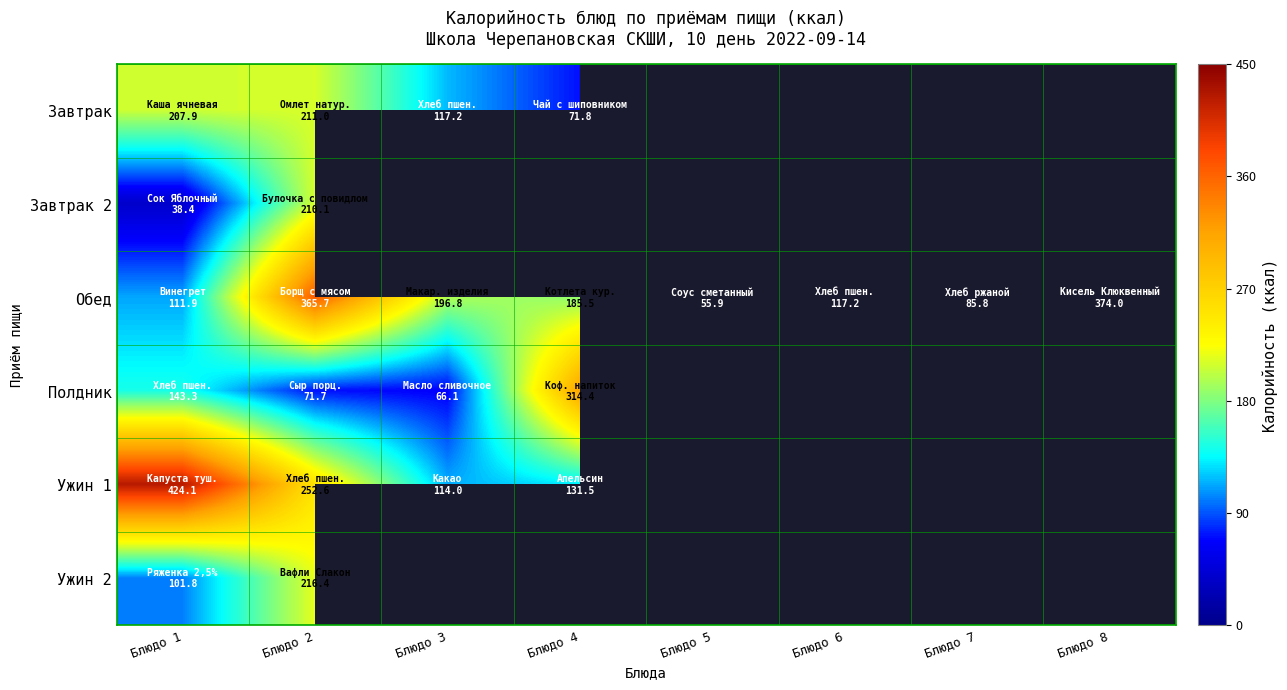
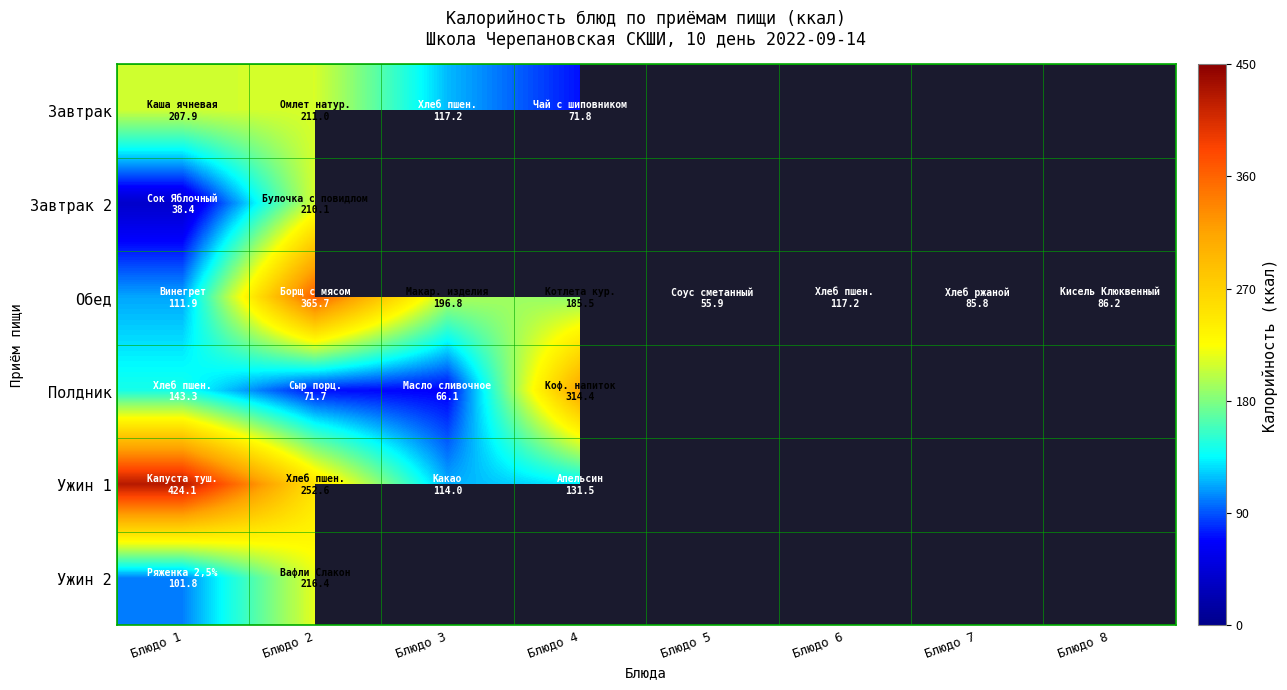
  {
    "Завтрак": {
      "Блюдо 1": 207.9,
      "Блюдо 2": 211.0,
      "Блюдо 3": 117.2,
      "Блюдо 4": 71.8
    },
    "Завтрак 2": {
      "Блюдо 1": 38.4,
      "Блюдо 2": 210.1
    },
    "Обед": {
      "Блюдо 1": 111.9,
      "Блюдо 2": 365.7,
      "Блюдо 3": 196.8,
      "Блюдо 5": 55.9,
      "Блюдо 6": 117.2,
      "Блюдо 7": 85.8,
-     "Блюдо 8": 374.0
+     "Блюдо 8": 86.2
    },
    "Полдник": {
      "Блюдо 1": 143.3,
      "Блюдо 2": 71.7,
      "Блюдо 3": 66.1,
      "Блюдо 4": 314.4
    },
    "Ужин 1": {
      "Блюдо 1": 424.1,
      "Блюдо 2": 252.6,
      "Блюдо 3": 114.0,
      "Блюдо 4": 131.5
    }
  }
